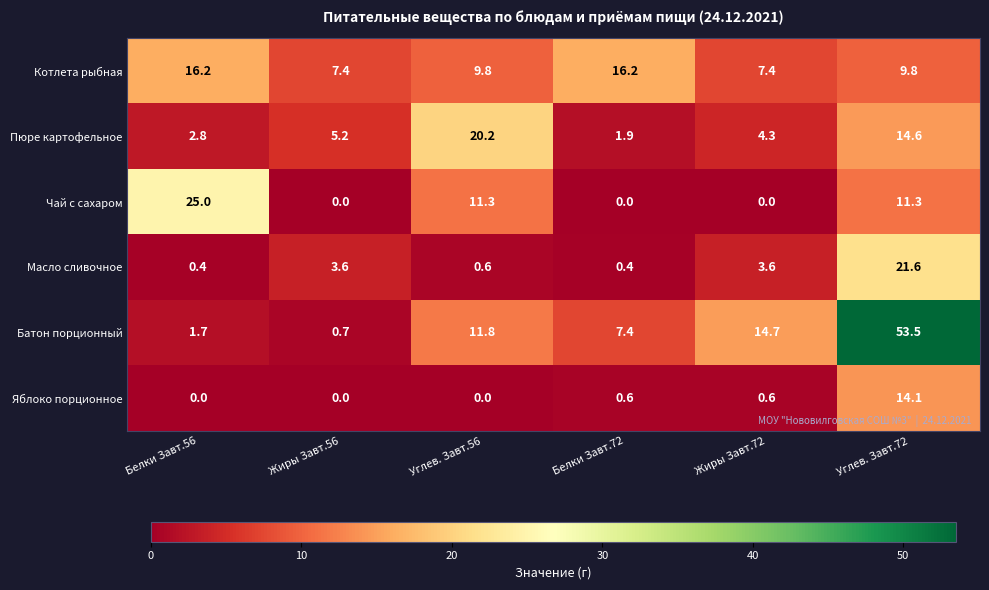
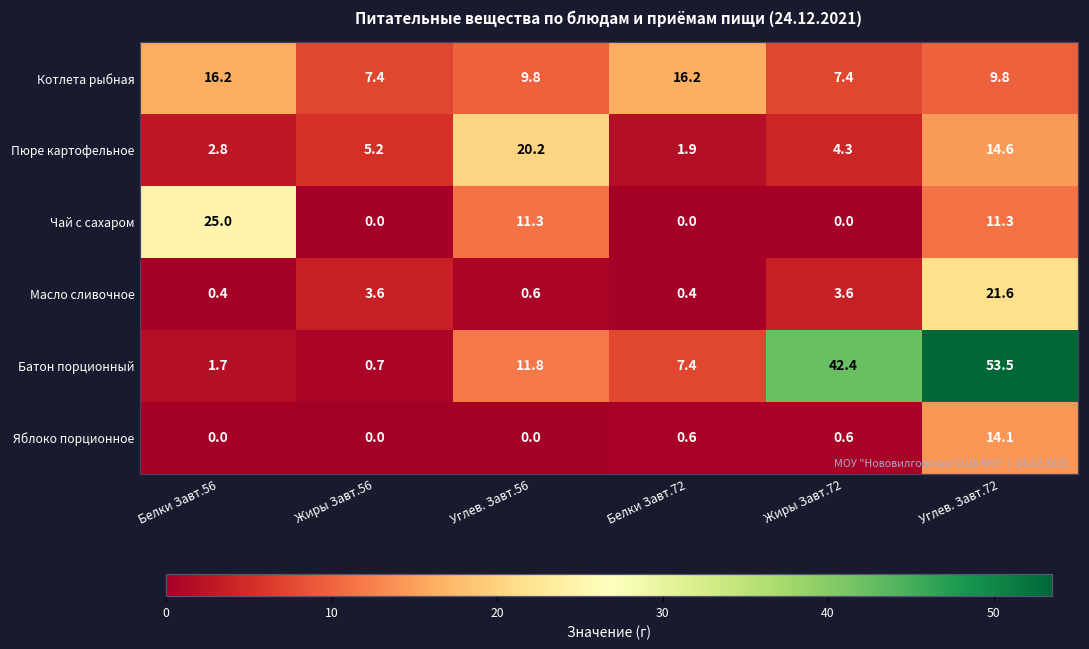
  {
    "Котлета рыбная": {
      "Белки Завт.56": 16.2,
      "Жиры Завт.56": 7.4,
      "Углев. Завт.56": 9.8,
      "Белки Завт.72": 16.2,
      "Жиры Завт.72": 7.4,
      "Углев. Завт.72": 9.8
    },
    "Пюре картофельное": {
      "Белки Завт.56": 2.8,
      "Жиры Завт.56": 5.2,
      "Углев. Завт.56": 20.2,
      "Белки Завт.72": 1.9,
      "Жиры Завт.72": 4.3,
      "Углев. Завт.72": 14.6
    },
    "Чай с сахаром": {
      "Белки Завт.56": 25.0,
      "Жиры Завт.56": 0.0,
      "Углев. Завт.56": 11.3,
      "Белки Завт.72": 0.0,
      "Жиры Завт.72": 0.0,
      "Углев. Завт.72": 11.3
    },
    "Масло сливочное": {
      "Белки Завт.56": 0.4,
      "Жиры Завт.56": 3.6,
      "Углев. Завт.56": 0.6,
      "Белки Завт.72": 0.4,
      "Жиры Завт.72": 3.6,
      "Углев. Завт.72": 21.6
    },
    "Батон порционный": {
      "Белки Завт.56": 1.7,
      "Жиры Завт.56": 0.7,
      "Углев. Завт.56": 11.8,
      "Белки Завт.72": 7.4,
-     "Жиры Завт.72": 14.7,
+     "Жиры Завт.72": 42.4,
      "Углев. Завт.72": 53.5
    },
    "Яблоко порционное": {
      "Белки Завт.56": 0.0,
      "Жиры Завт.56": 0.0,
      "Углев. Завт.56": 0.0,
      "Белки Завт.72": 0.6,
      "Жиры Завт.72": 0.6
    }
  }
